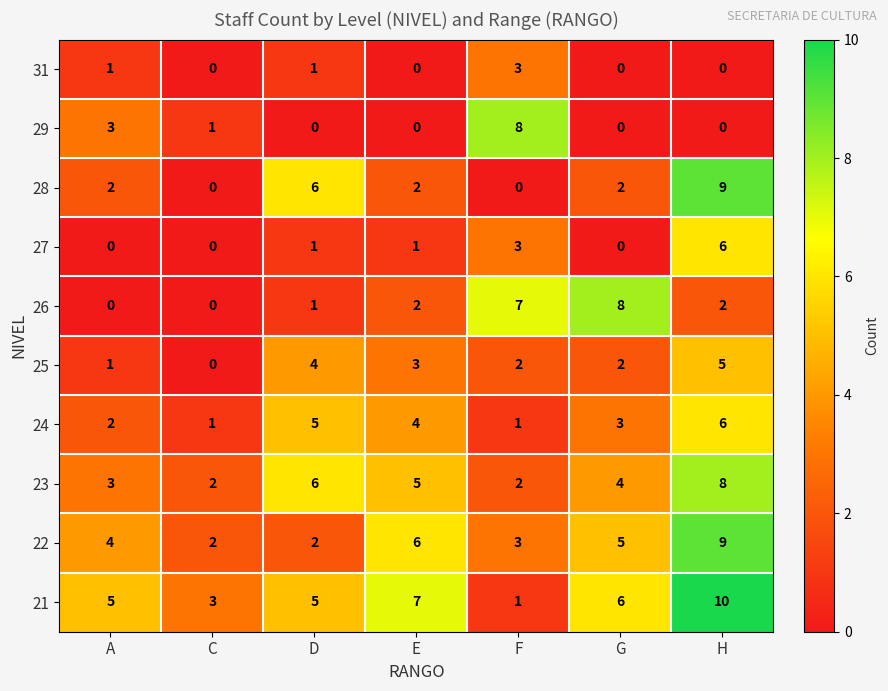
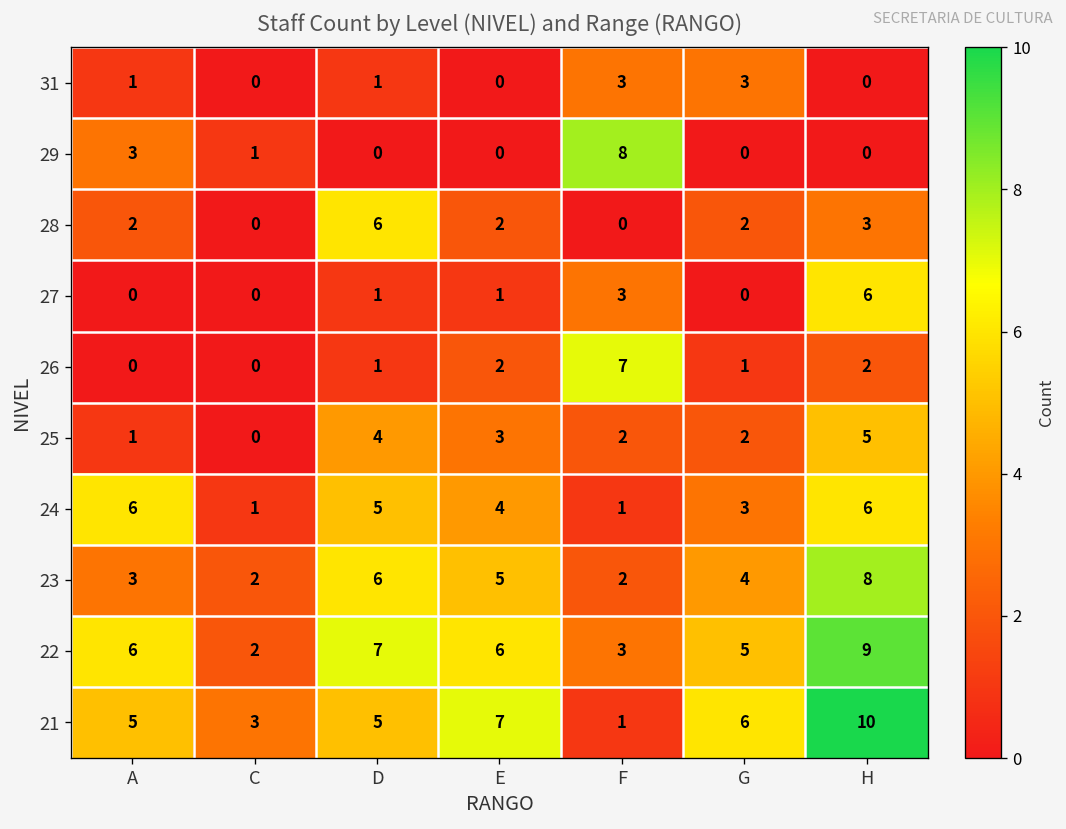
  {
    "31": {
      "A": 1,
      "C": 0,
      "D": 1,
      "E": 0,
      "F": 3,
-     "G": 0,
+     "G": 3,
      "H": 0
    },
    "29": {
      "A": 3,
      "C": 1,
      "D": 0,
      "E": 0,
      "F": 8,
      "G": 0,
      "H": 0
    },
    "28": {
      "A": 2,
      "C": 0,
      "D": 6,
      "E": 2,
      "F": 0,
      "G": 2,
-     "H": 9
+     "H": 3
    },
    "27": {
      "A": 0,
      "C": 0,
      "D": 1,
      "E": 1,
      "F": 3,
      "G": 0,
      "H": 6
    },
    "26": {
      "A": 0,
      "C": 0,
      "D": 1,
      "E": 2,
      "F": 7,
-     "G": 8,
+     "G": 1,
      "H": 2
    },
    "25": {
      "A": 1,
      "C": 0,
      "D": 4,
      "E": 3,
      "F": 2,
      "G": 2,
      "H": 5
    },
    "24": {
-     "A": 2,
+     "A": 6,
      "C": 1,
      "D": 5,
      "E": 4,
      "F": 1,
      "G": 3,
      "H": 6
    },
    "23": {
      "A": 3,
      "C": 2,
      "D": 6,
      "E": 5,
      "F": 2,
      "G": 4,
      "H": 8
    },
    "22": {
-     "A": 4,
+     "A": 6,
      "C": 2,
-     "D": 2,
+     "D": 7,
      "E": 6,
      "F": 3,
      "G": 5,
      "H": 9
    },
    "21": {
      "A": 5,
      "C": 3,
      "D": 5,
      "E": 7,
      "F": 1,
      "G": 6,
      "H": 10
    }
  }
